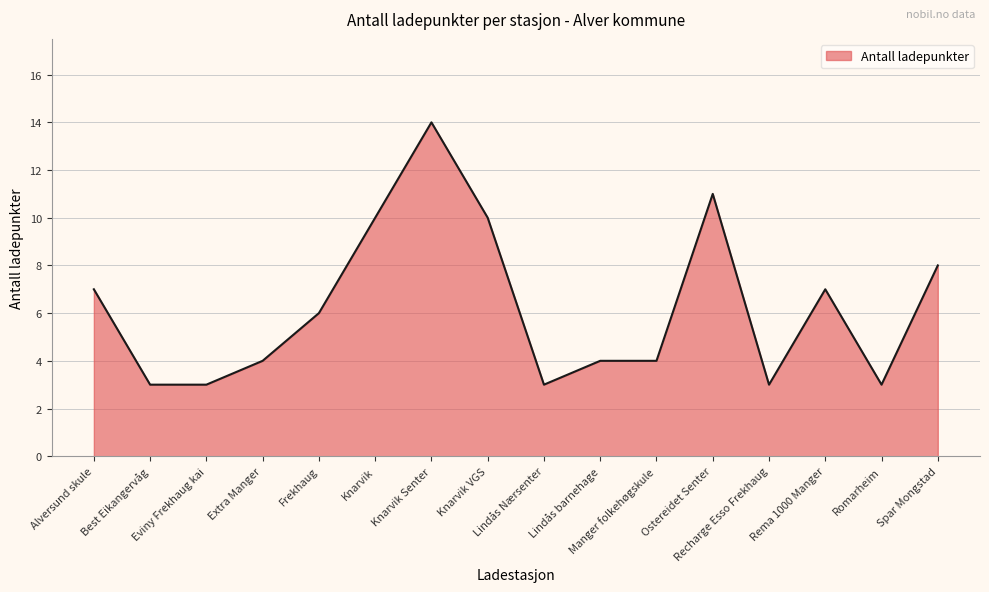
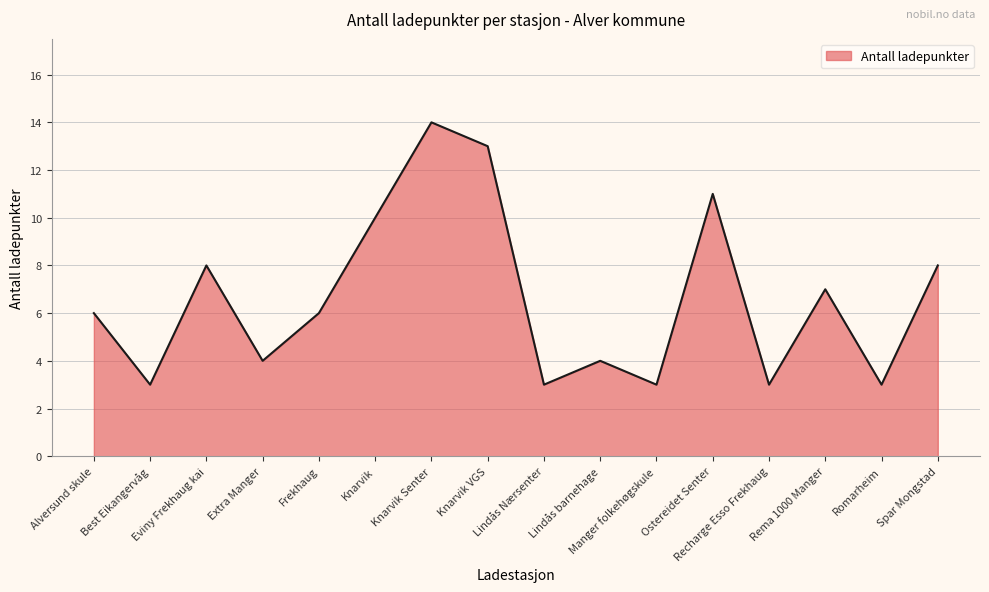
  {
-   "Alversund skule": 7,
+   "Alversund skule": 6,
    "Best Eikangervåg": 3,
-   "Eviny Frekhaug kai": 3,
+   "Eviny Frekhaug kai": 8,
    "Extra Manger": 4,
    "Frekhaug": 6,
    "Knarvik": 10,
    "Knarvik Senter": 14,
-   "Knarvik VGS": 10,
+   "Knarvik VGS": 13,
    "Lindås Nærsenter": 3,
    "Lindås barnehage": 4,
-   "Manger folkehøgskule": 4,
+   "Manger folkehøgskule": 3,
    "Ostereidet Senter": 11,
    "Recharge Esso Frekhaug": 3,
    "Rema 1000 Manger": 7,
    "Romarheim": 3,
    "Spar Mongstad": 8
  }
